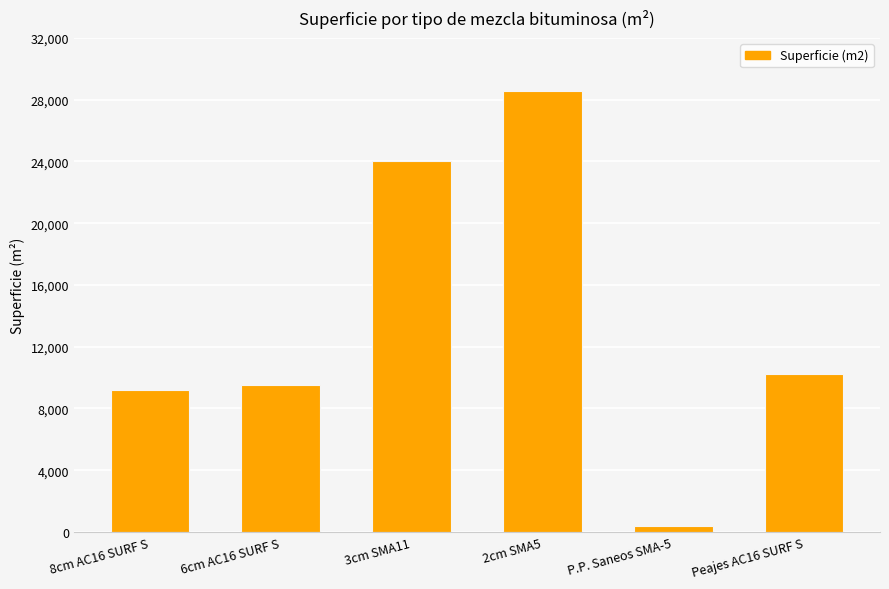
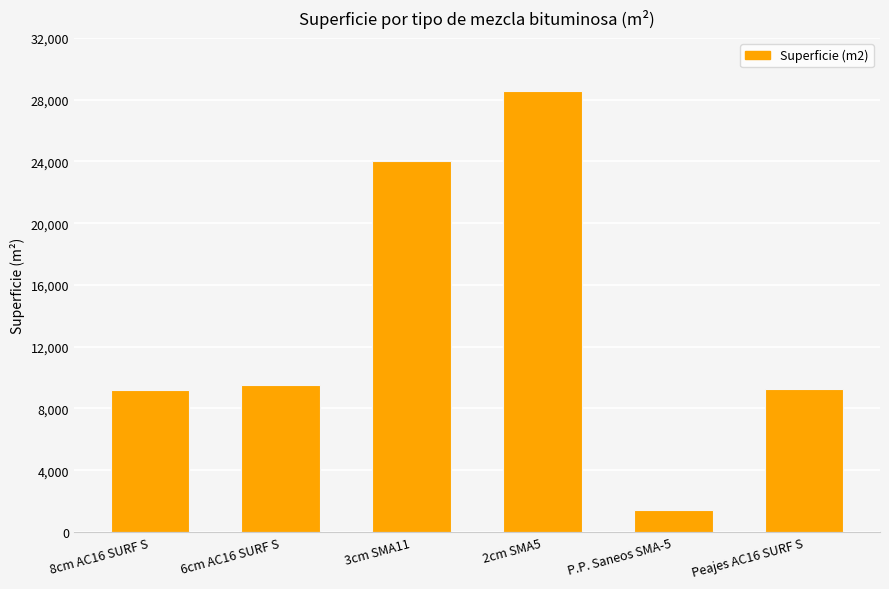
  {
    "8cm AC16 SURF S": "9,200",
    "6cm AC16 SURF S": "9,500",
    "3cm SMA11": "24,000",
    "2cm SMA5": "28,500",
-   "P.P. Saneos SMA-5": "400",
-   "Peajes AC16 SURF S": "10,300"
+   "P.P. Saneos SMA-5": "1,400",
+   "Peajes AC16 SURF S": "9,300"
  }
